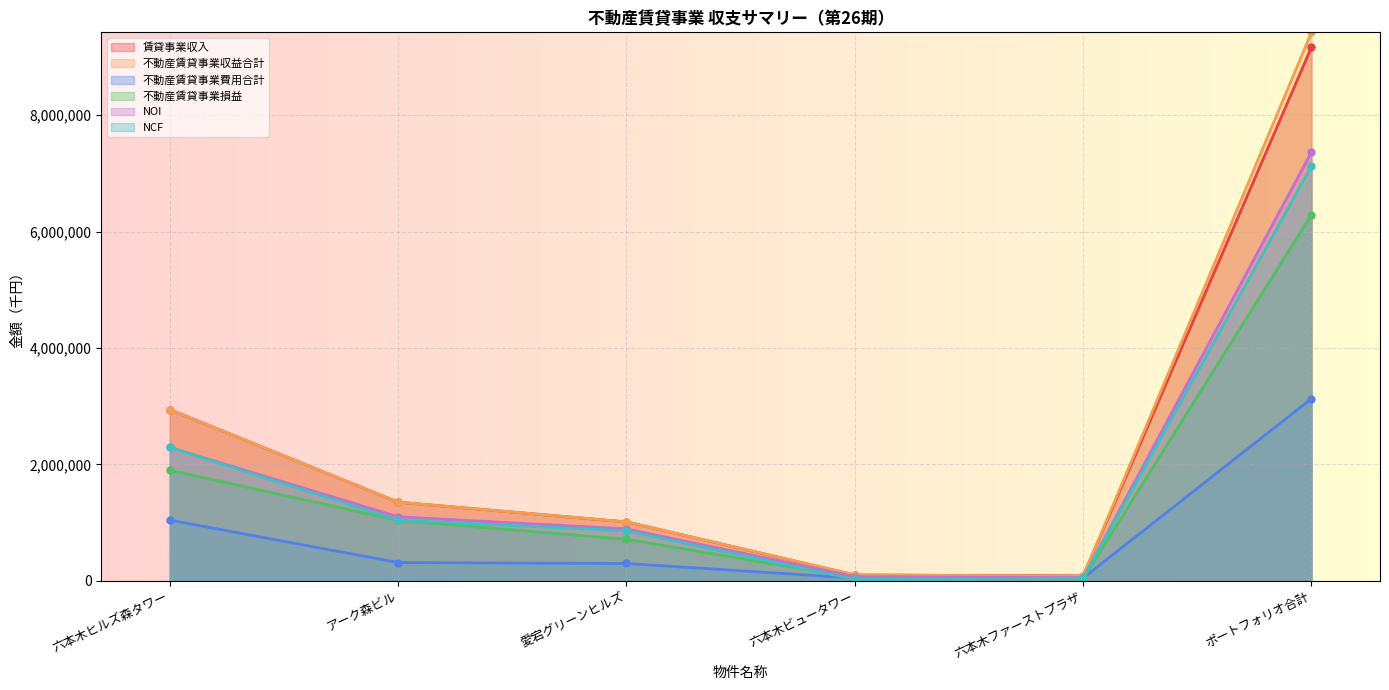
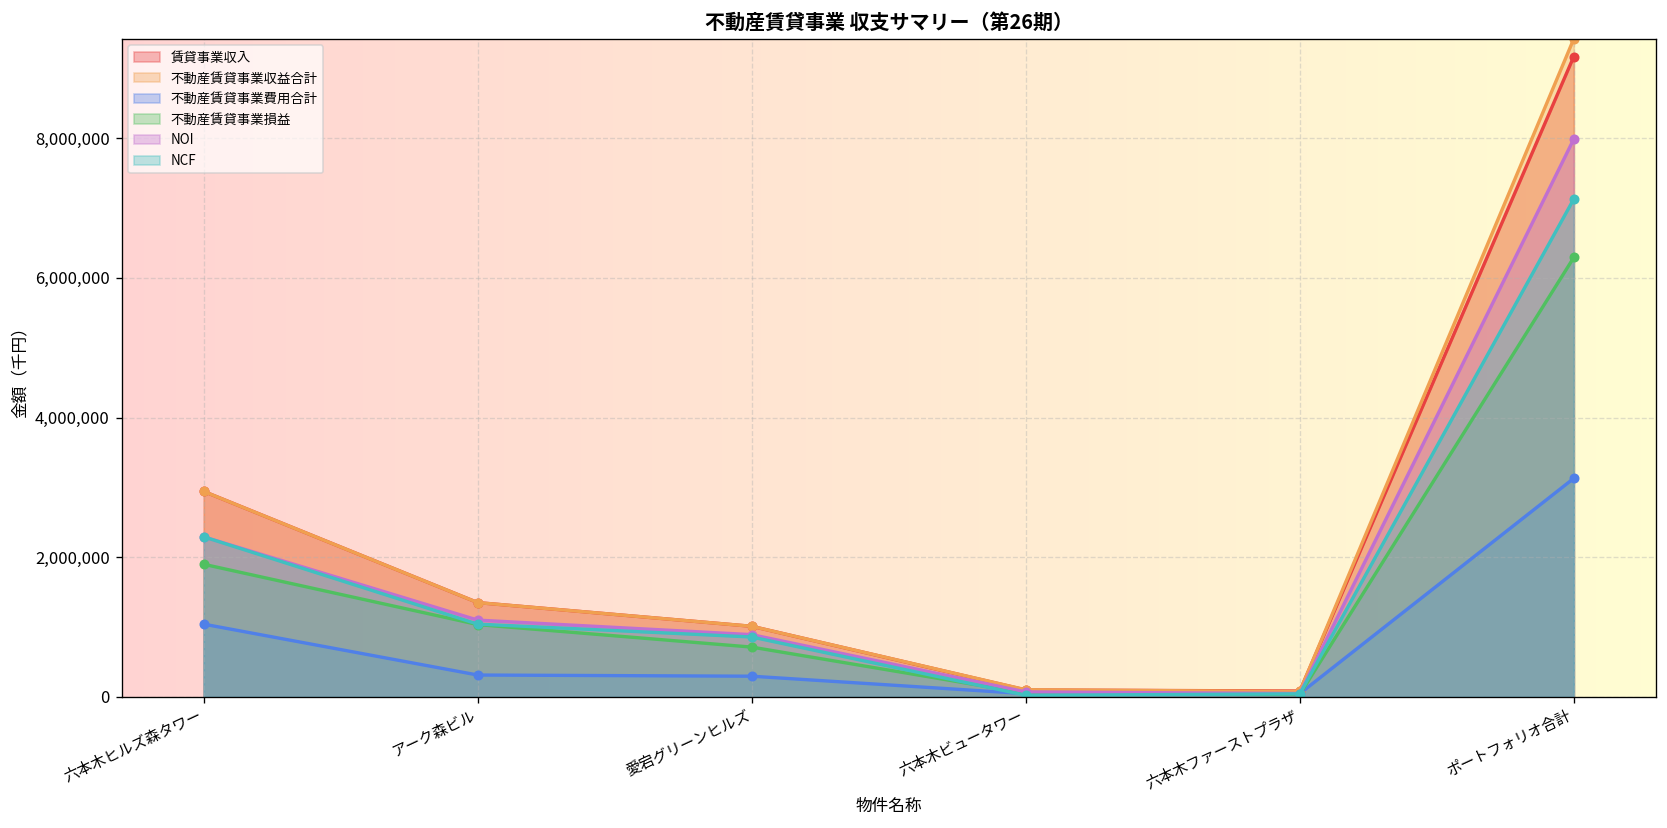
  {
    "NOI": {
      "アーク森ビル": "1,100,000",
-     "ポートフォリオ合計": "7,400,000"
+     "ポートフォリオ合計": "8,000,000"
    }
  }
